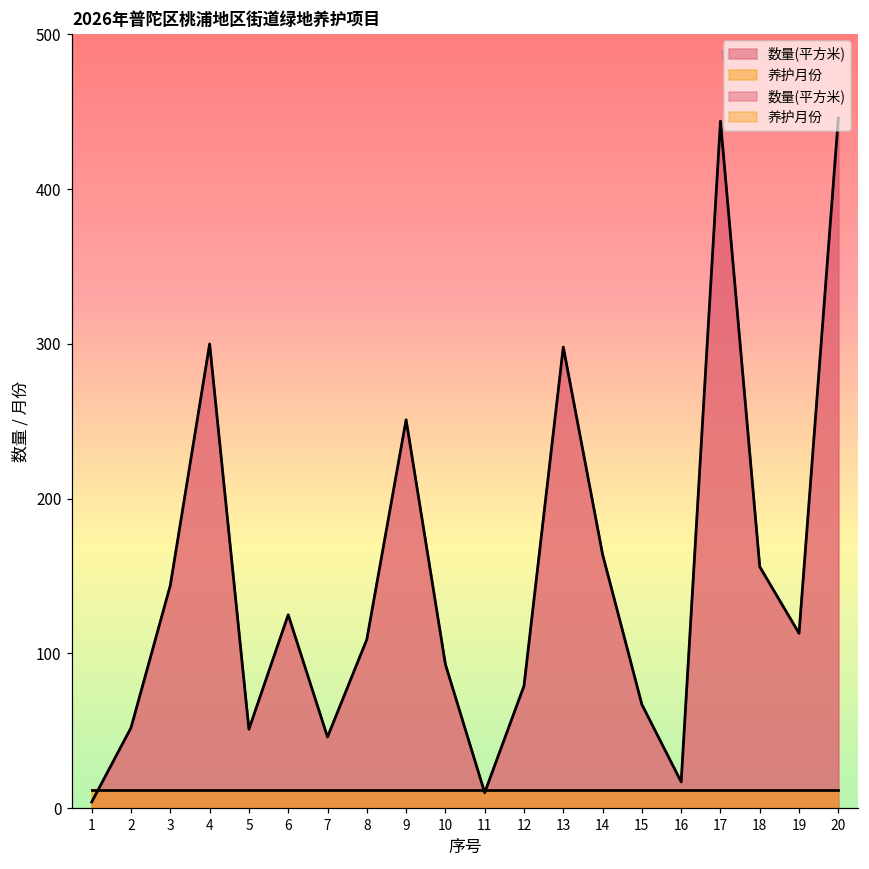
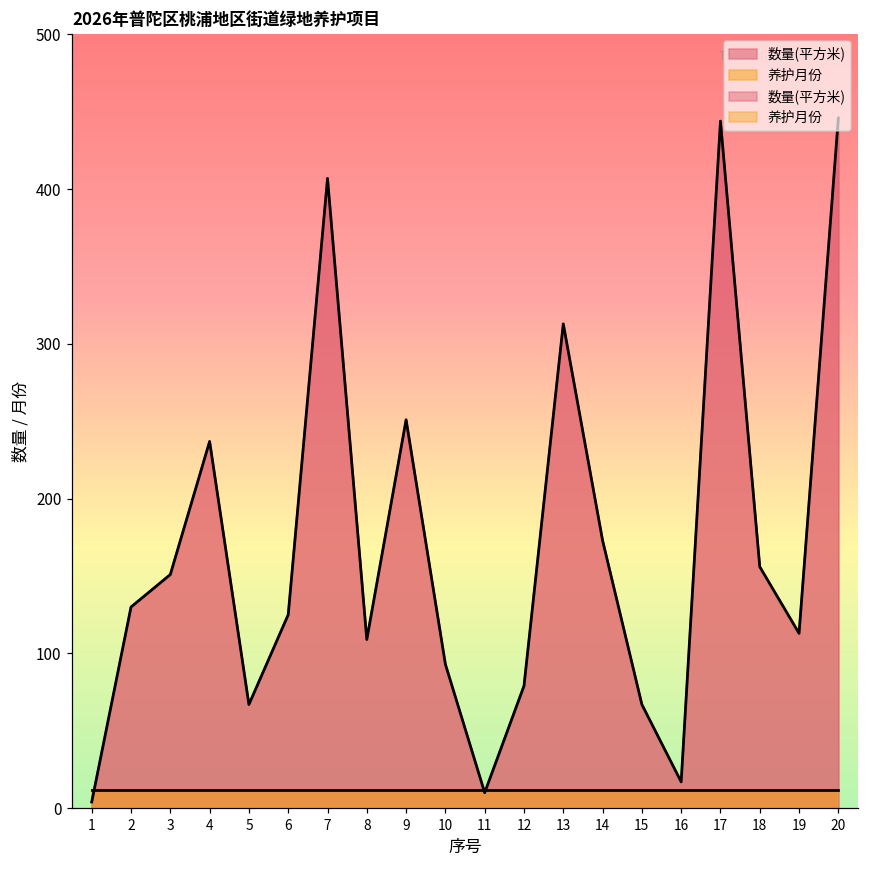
  {
    "数量(平方米)": {
      "1": 4,
-     "2": 52,
-     "3": 144,
-     "4": 300,
-     "5": 51,
+     "2": 130,
+     "3": 151,
+     "4": 237,
+     "5": 67,
      "6": 125,
-     "7": 46,
+     "7": 407,
      "8": 109,
      "9": 251,
      "10": 93,
      "11": 10,
      "12": 79,
-     "13": 298,
-     "14": 164,
+     "13": 313,
+     "14": 173,
      "15": 67,
      "16": 17,
      "17": 444,
      "18": 156,
      "19": 113
    },
    "养护月份": {
      "1": 12,
      "2": 12,
      "3": 12,
      "4": 12,
      "5": 12,
      "6": 12,
      "7": 12,
      "8": 12,
      "9": 12,
      "10": 12,
      "11": 12,
      "12": 12,
      "13": 12,
      "14": 12,
      "15": 12,
      "16": 12,
      "17": 12,
      "18": 12,
      "19": 12,
      "20": 12
    }
  }
